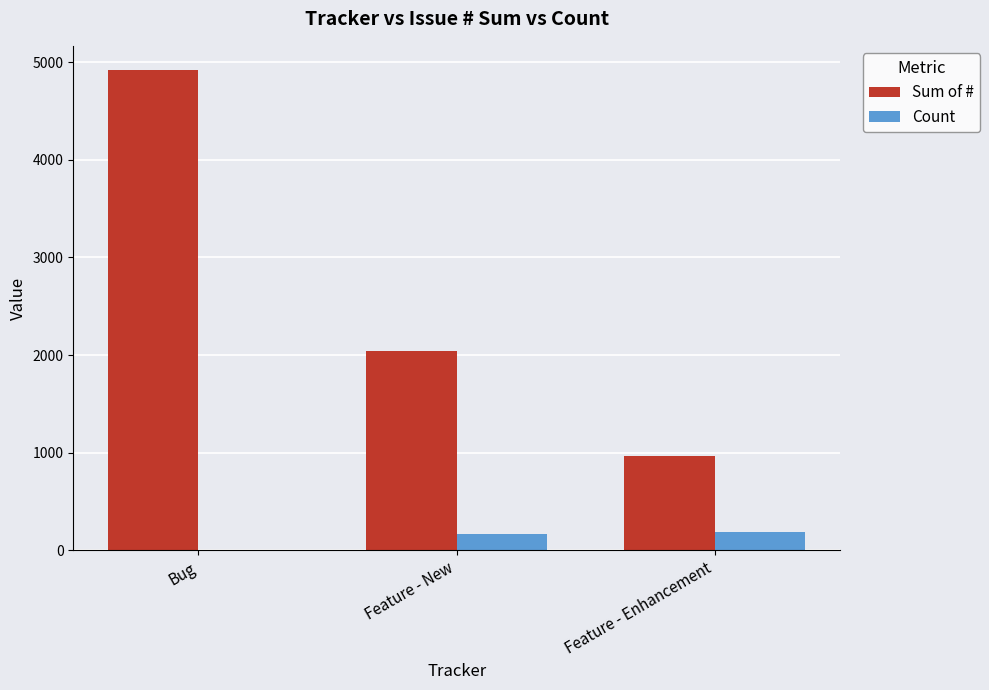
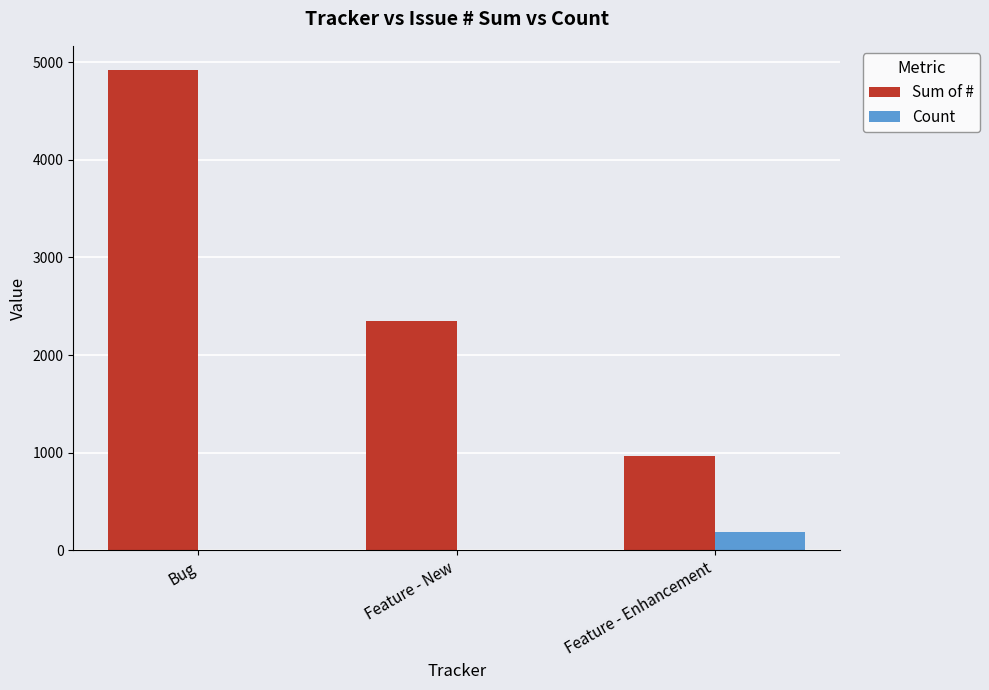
  {
    "Sum of #": {
      "Bug": 4900,
-     "Feature - New": 2000,
+     "Feature - New": 2300,
      "Feature - Enhancement": 1000
    },
    "Count": {
-     "Feature - New": 200,
+     "Feature - New": 0,
      "Feature - Enhancement": 200
    }
  }
